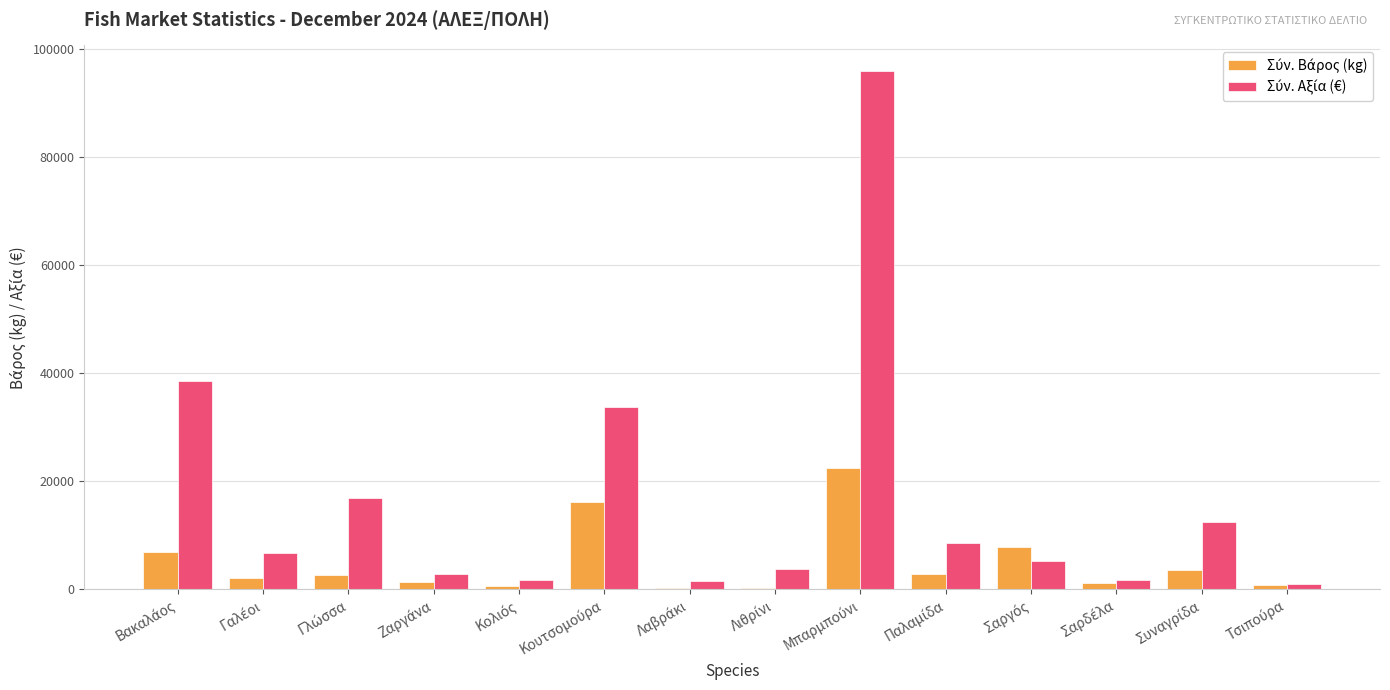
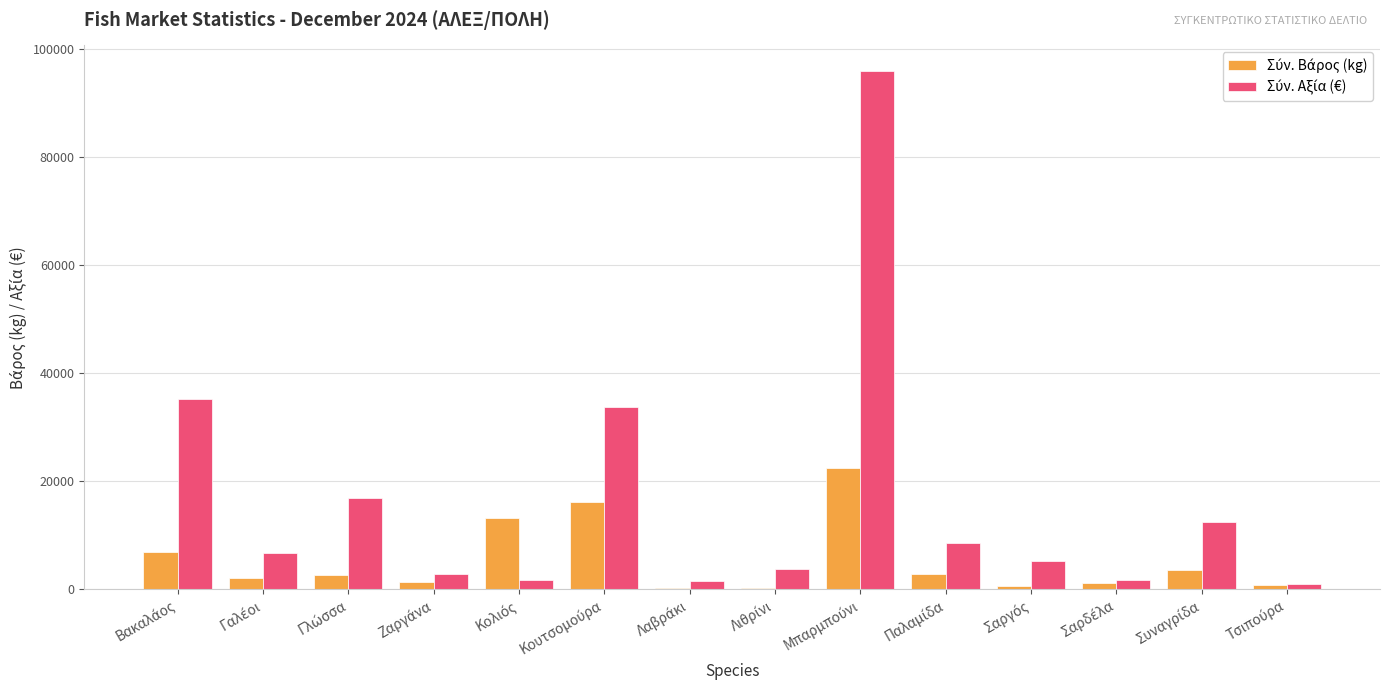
  {
    "Σύν. Βάρος (kg)": {
      "Βακαλάος": 7000,
      "Γαλέοι": 2000,
      "Γλώσσα": 3000,
      "Ζαργάνα": 1000,
-     "Κολιός": 1000,
+     "Κολιός": 13000,
      "Κουτσομούρα": 16000,
      "Μπαρμπούνι": 22000,
      "Παλαμίδα": 3000,
-     "Σαργός": 8000,
+     "Σαργός": 1000,
      "Σαρδέλα": 1000,
      "Συναγρίδα": 4000,
      "Τσιπούρα": 1000
    },
    "Σύν. Αξία (€)": {
-     "Βακαλάος": 39000,
+     "Βακαλάος": 35000,
      "Γαλέοι": 7000,
      "Γλώσσα": 17000,
      "Ζαργάνα": 3000,
      "Κολιός": 2000,
      "Κουτσομούρα": 34000,
      "Λαβράκι": 1000,
      "Λιθρίνι": 4000,
      "Μπαρμπούνι": 96000,
      "Παλαμίδα": 9000,
      "Σαργός": 5000,
      "Σαρδέλα": 2000,
      "Συναγρίδα": 12000,
      "Τσιπούρα": 1000
    }
  }
